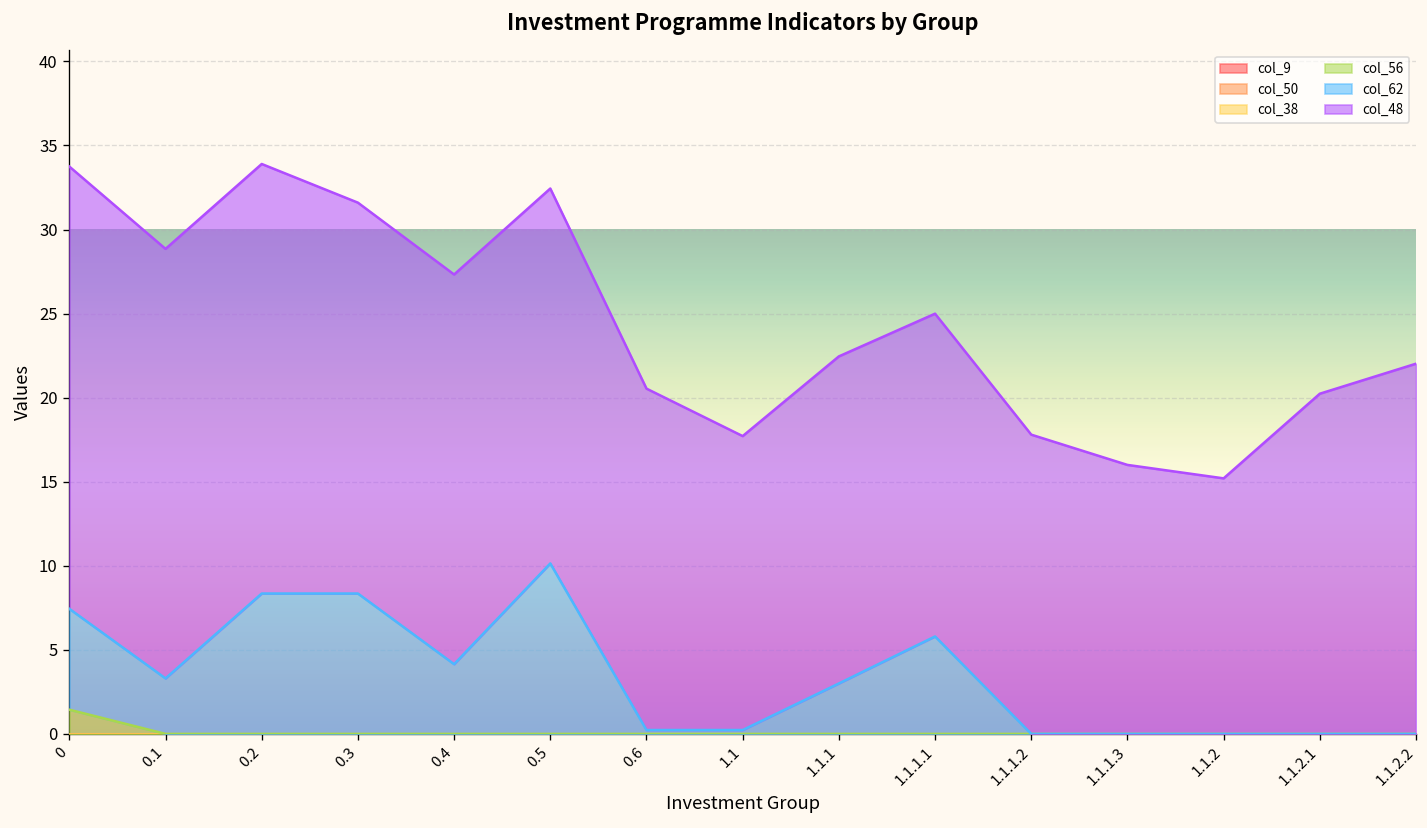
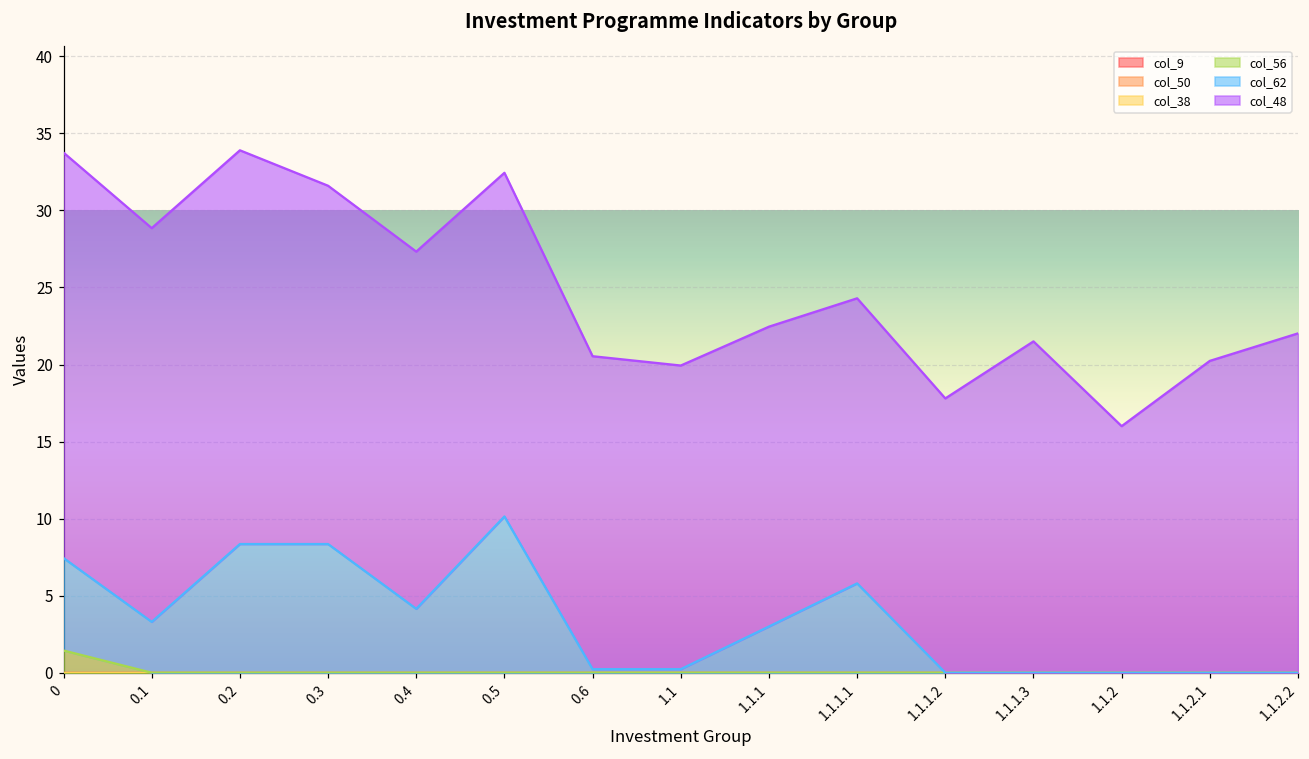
  {
    "col_38": {
      "0": 0.0
    },
    "col_56": {
      "0": 1.4
    },
    "col_62": {
      "0": 6.0,
      "0.1": 3.3,
      "0.2": 8.4,
      "0.3": 8.4,
      "0.4": 4.1,
      "0.5": 10.1,
      "0.6": 0.2,
      "1.1": 0.2,
      "1.1.1": 3.0,
      "1.1.1.1": 5.8
    },
    "col_48": {
      "0": 26.3,
      "0.1": 25.6,
      "0.2": 25.5,
      "0.3": 23.3,
      "0.4": 23.2,
      "0.5": 22.3,
      "0.6": 20.3,
-     "1.1": 17.5,
+     "1.1": 19.7,
      "1.1.1": 19.5,
-     "1.1.1.1": 19.2,
+     "1.1.1.1": 18.5,
      "1.1.1.2": 17.8,
-     "1.1.1.3": 16.0,
-     "1.1.2": 15.2,
+     "1.1.1.3": 21.5,
+     "1.1.2": 16.0,
      "1.1.2.1": 20.2,
      "1.1.2.2": 22.0
    }
  }
